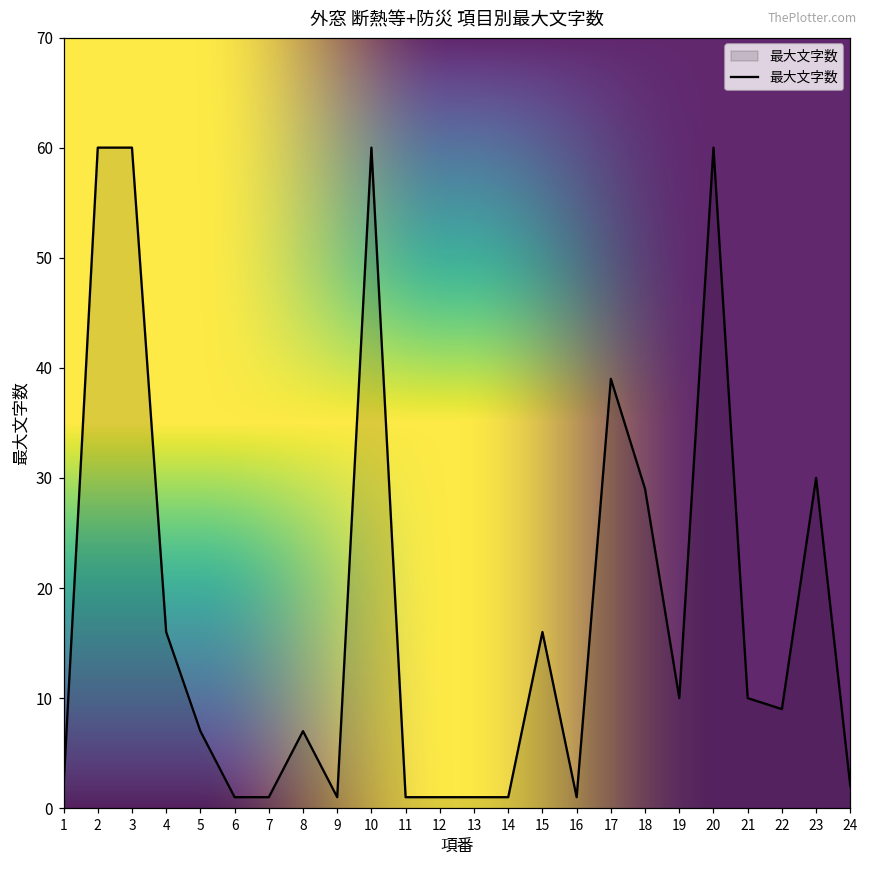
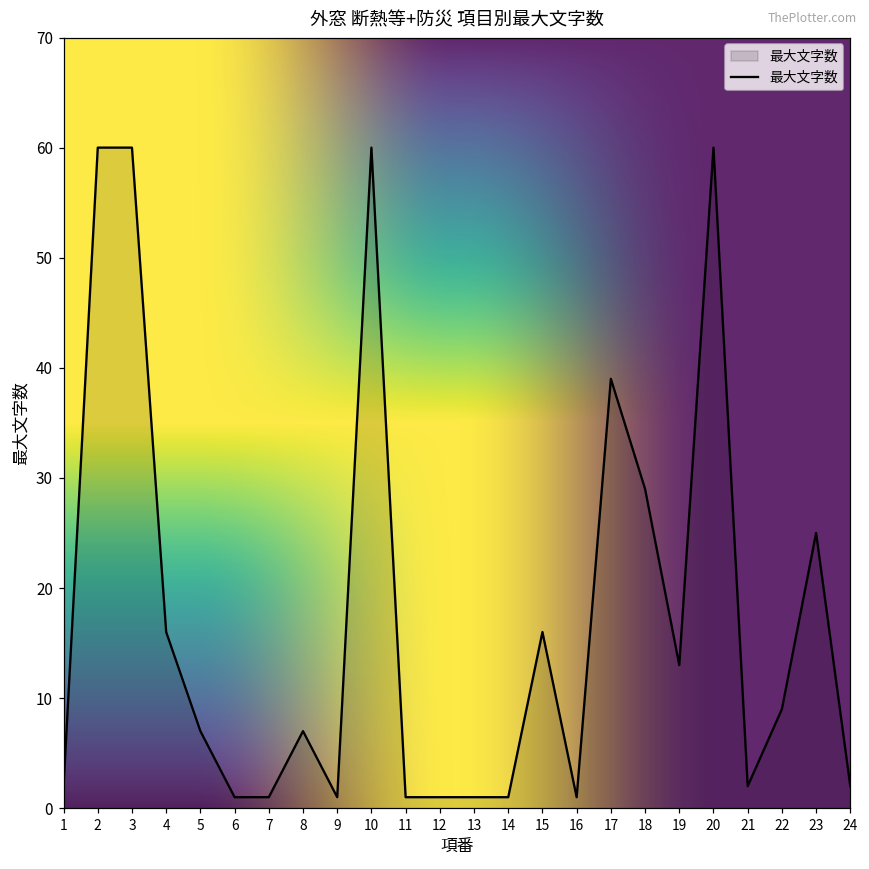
  {
    "1": 2,
    "2": 60,
    "3": 60,
    "4": 16,
    "5": 7,
    "6": 1,
    "7": 1,
    "8": 7,
    "9": 1,
    "10": 60,
    "11": 1,
    "12": 1,
    "13": 1,
    "14": 1,
    "15": 16,
    "16": 1,
    "17": 39,
    "18": 29,
-   "19": 10,
+   "19": 13,
    "20": 60,
-   "21": 10,
+   "21": 2,
    "22": 9,
-   "23": 30,
+   "23": 25,
    "24": 2
  }
